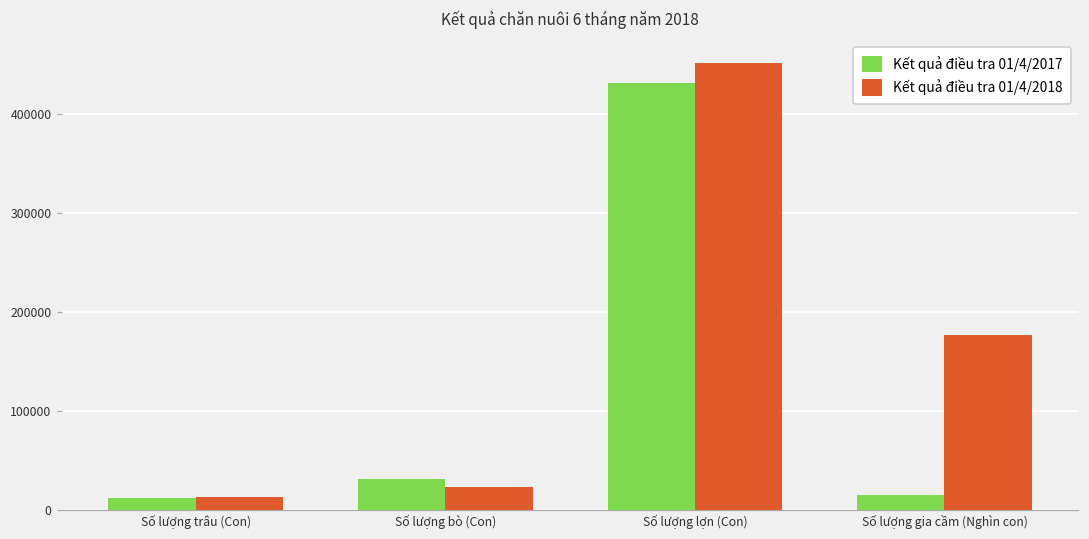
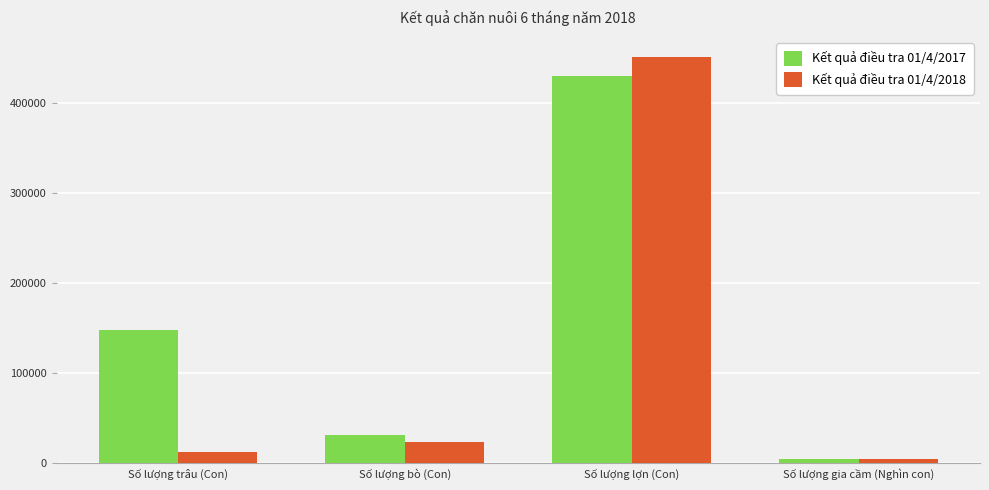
  {
    "Kết quả điều tra 01/4/2017": {
-     "Số lượng trâu (Con)": 10000,
+     "Số lượng trâu (Con)": 150000,
      "Số lượng bò (Con)": 30000,
      "Số lượng lợn (Con)": 430000,
-     "Số lượng gia cầm (Nghìn con)": 10000
+     "Số lượng gia cầm (Nghìn con)": 0
    },
    "Kết quả điều tra 01/4/2018": {
      "Số lượng trâu (Con)": 10000,
      "Số lượng bò (Con)": 20000,
      "Số lượng lợn (Con)": 450000,
-     "Số lượng gia cầm (Nghìn con)": 180000
+     "Số lượng gia cầm (Nghìn con)": 0
    }
  }
